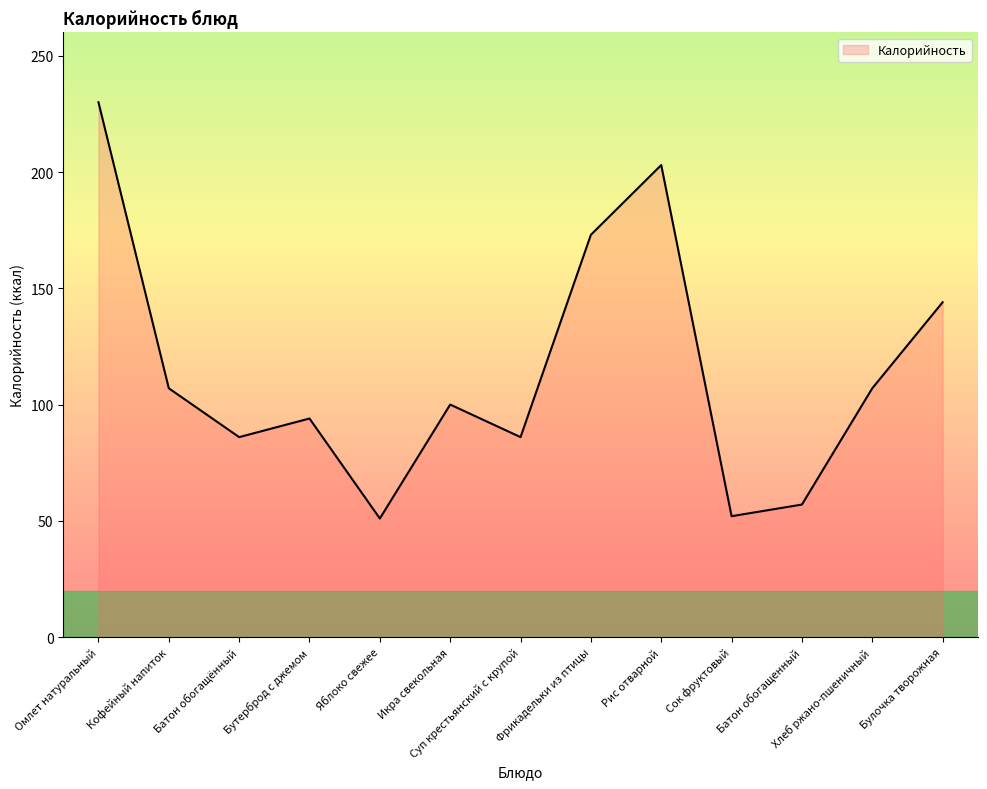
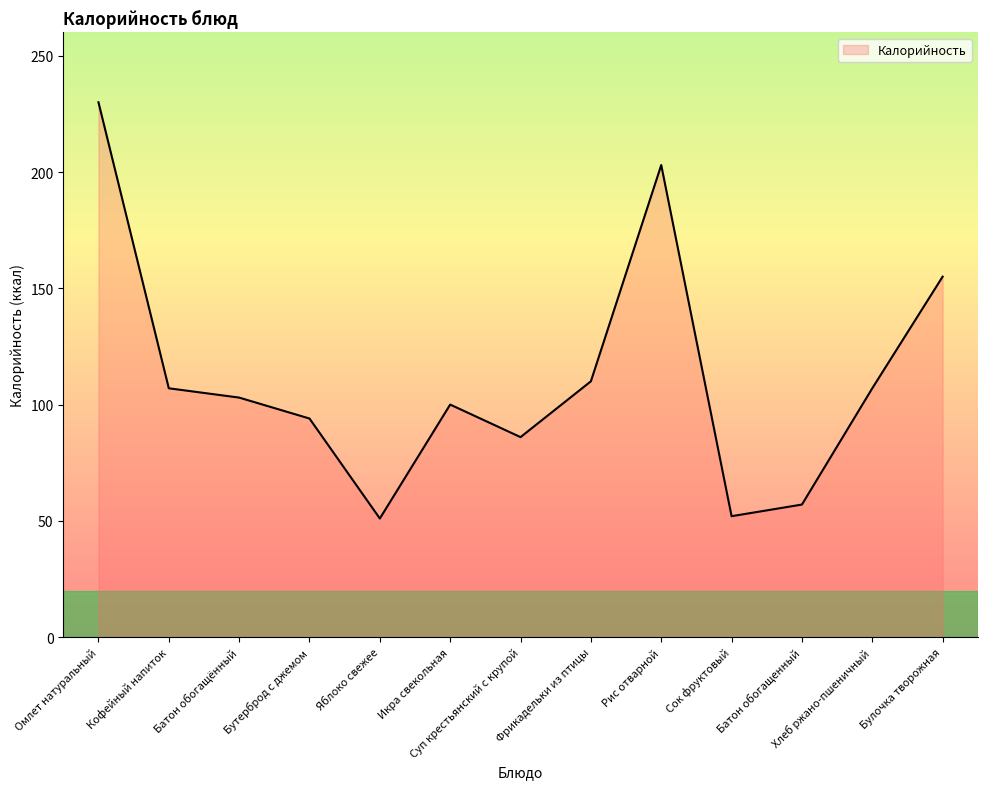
  {
    "Омлет натуральный": 230,
    "Кофейный напиток": 107,
-   "Батон обогащённый": 86,
+   "Батон обогащённый": 103,
    "Бутерброд с джемом": 94,
    "Яблоко свежее": 51,
    "Икра свекольная": 100,
    "Суп крестьянский с крупой": 86,
-   "Фрикадельки из птицы": 173,
+   "Фрикадельки из птицы": 110,
    "Рис отварной": 203,
    "Сок фруктовый": 52,
    "Батон обогащенный": 57,
    "Хлеб ржано-пшеничный": 107,
-   "Булочка творожная": 144
+   "Булочка творожная": 155
  }
